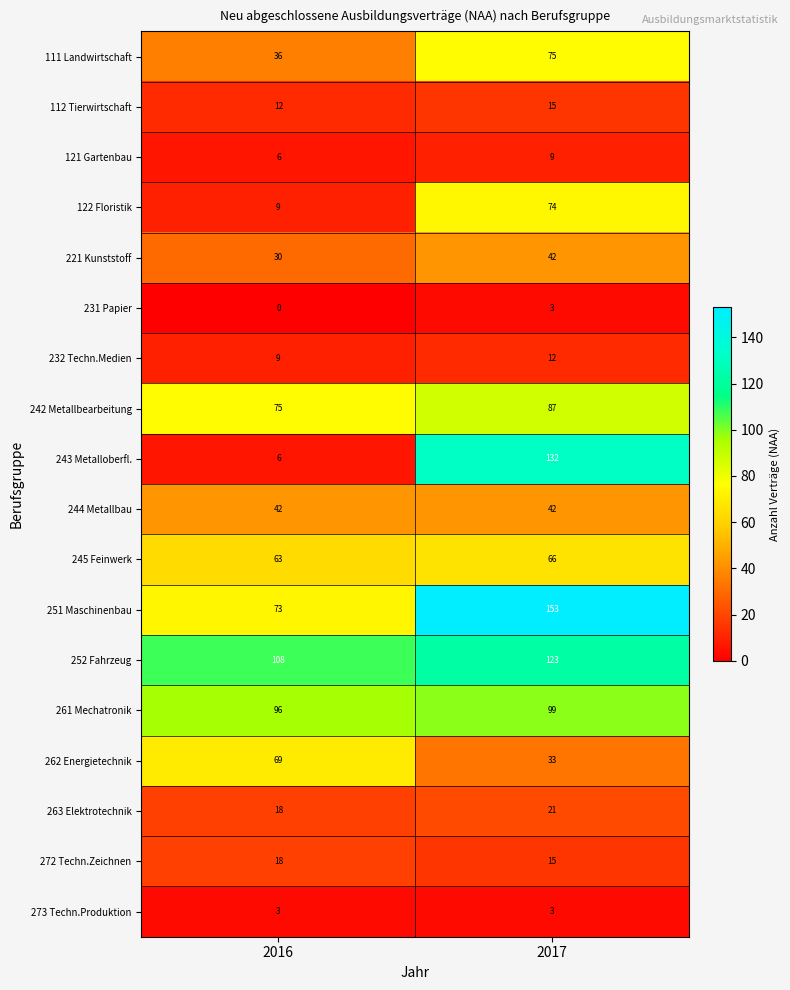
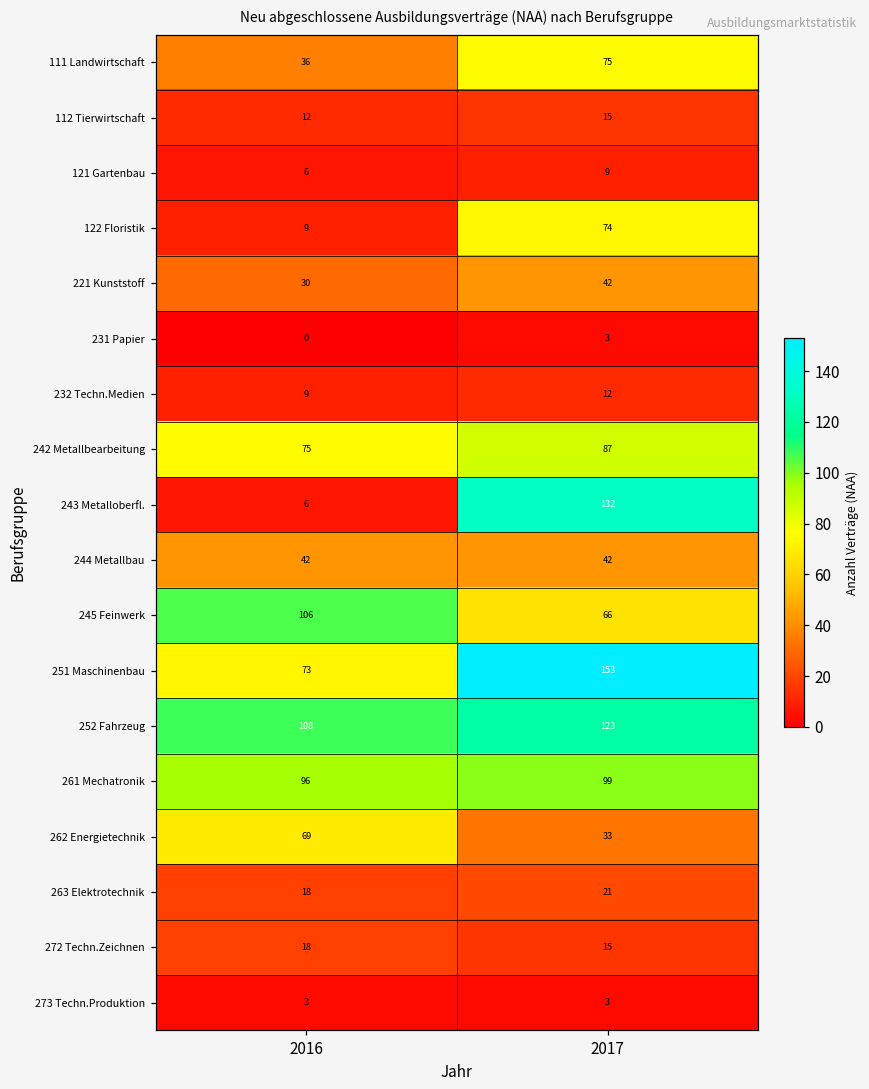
  {
    "111 Landwirtschaft": {
      "2016": 36,
      "2017": 75
    },
    "112 Tierwirtschaft": {
      "2016": 12,
      "2017": 15
    },
    "121 Gartenbau": {
      "2016": 6,
      "2017": 9
    },
    "122 Floristik": {
      "2016": 9,
      "2017": 74
    },
    "221 Kunststoff": {
      "2016": 30,
      "2017": 42
    },
    "231 Papier": {
      "2016": 0,
      "2017": 3
    },
    "232 Techn.Medien": {
      "2016": 9,
      "2017": 12
    },
    "242 Metallbearbeitung": {
      "2016": 75,
      "2017": 87
    },
    "243 Metalloberfl.": {
      "2016": 6,
      "2017": 132
    },
    "244 Metallbau": {
      "2016": 42,
      "2017": 42
    },
    "245 Feinwerk": {
-     "2016": 63,
+     "2016": 106,
      "2017": 66
    },
    "251 Maschinenbau": {
      "2016": 73,
      "2017": 153
    },
    "252 Fahrzeug": {
      "2016": 108,
      "2017": 123
    },
    "261 Mechatronik": {
      "2016": 96,
      "2017": 99
    },
    "262 Energietechnik": {
      "2016": 69,
      "2017": 33
    },
    "263 Elektrotechnik": {
      "2016": 18,
      "2017": 21
    },
    "272 Techn.Zeichnen": {
      "2016": 18,
      "2017": 15
    },
    "273 Techn.Produktion": {
      "2016": 3,
      "2017": 3
    }
  }
